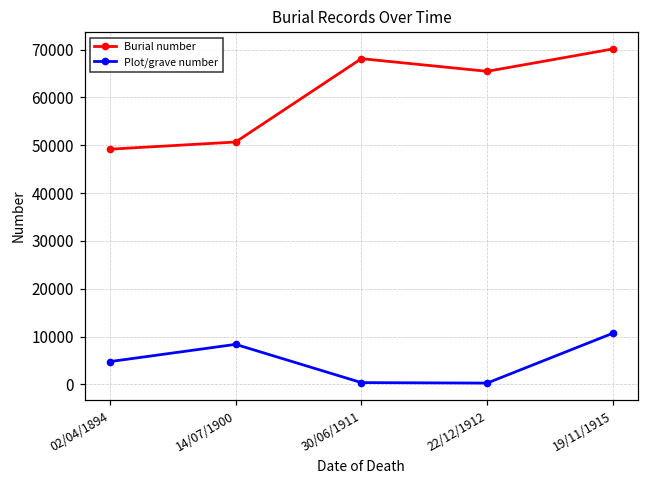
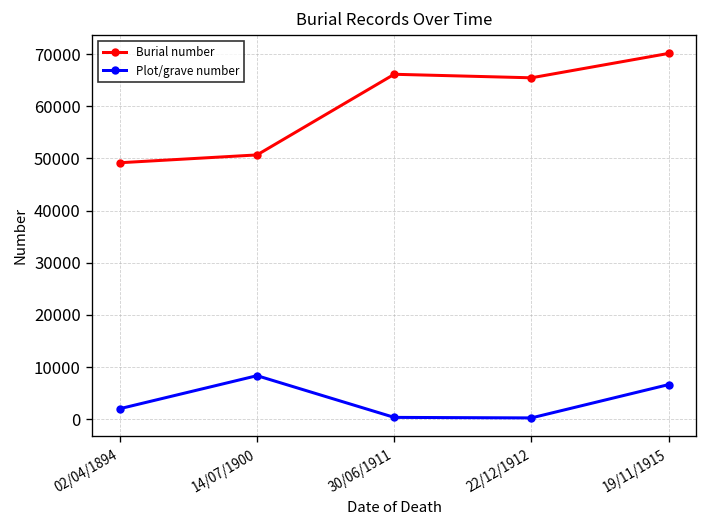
  {
    "Burial number": {
      "02/04/1894": 49000,
      "14/07/1900": 51000,
-     "30/06/1911": 68000,
+     "30/06/1911": 66000,
      "22/12/1912": 65000,
      "19/11/1915": 70000
    },
    "Plot/grave number": {
-     "02/04/1894": 5000,
+     "02/04/1894": 2000,
      "14/07/1900": 8000,
      "30/06/1911": 0,
      "22/12/1912": 0,
-     "19/11/1915": 11000
+     "19/11/1915": 7000
    }
  }
